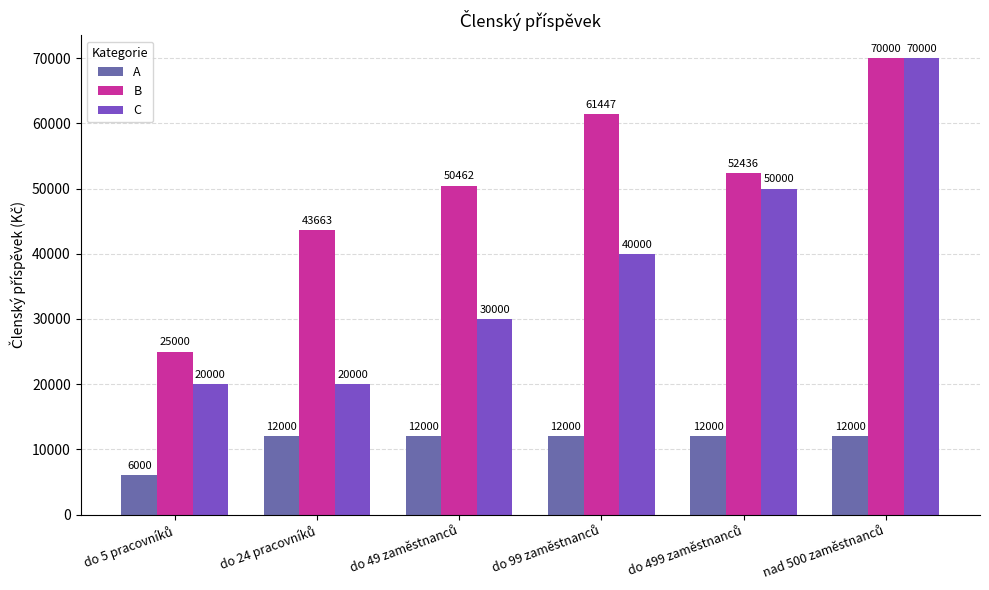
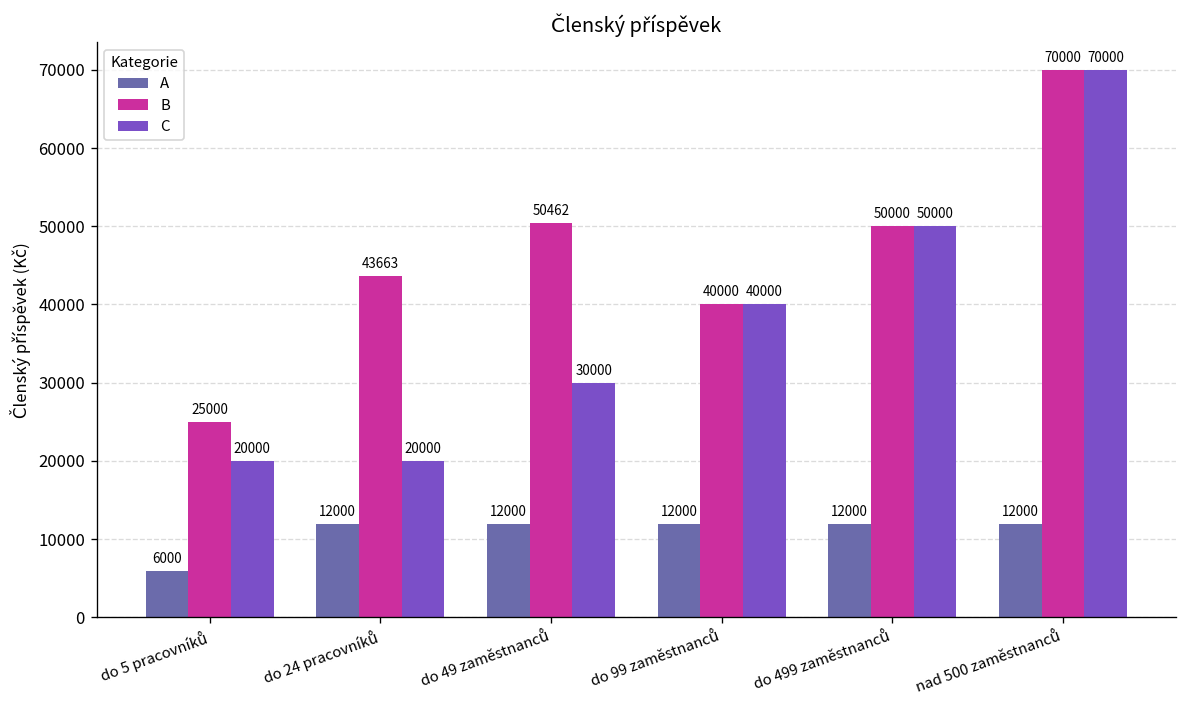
  {
    "B": {
      "do 5 pracovníků": 25000,
      "do 24 pracovníků": 43663,
      "do 49 zaměstnanců": 50462,
-     "do 99 zaměstnanců": 61447,
-     "do 499 zaměstnanců": 52436,
+     "do 99 zaměstnanců": 40000,
+     "do 499 zaměstnanců": 50000,
      "nad 500 zaměstnanců": 70000
    }
  }
